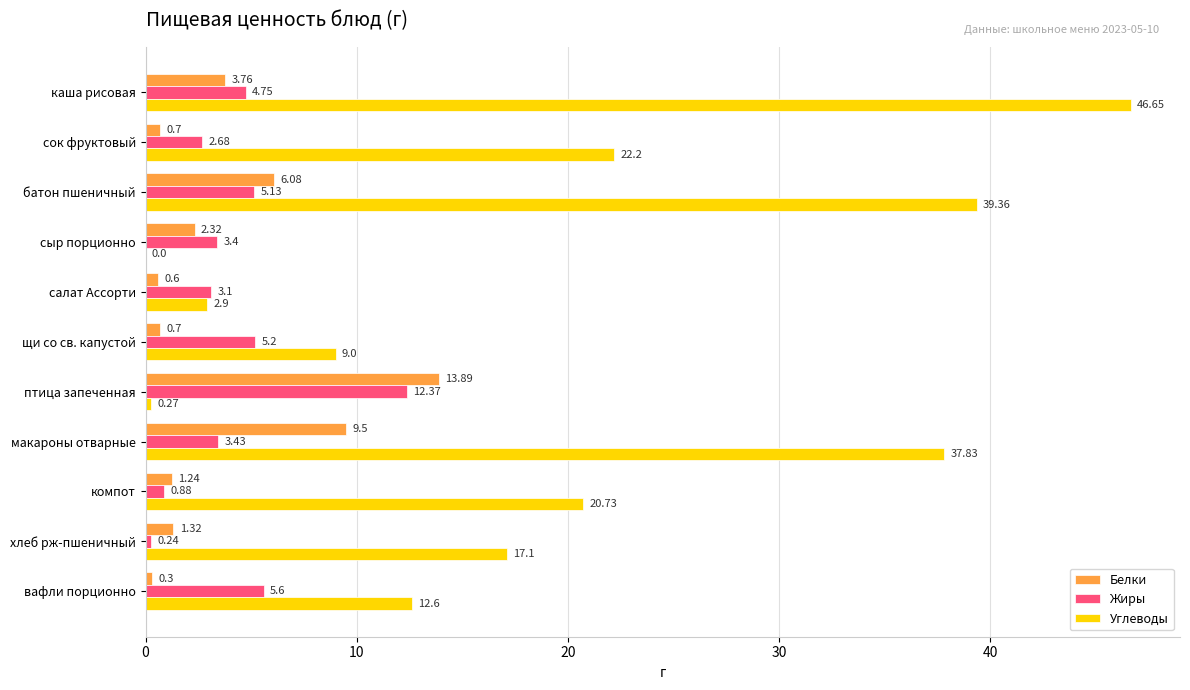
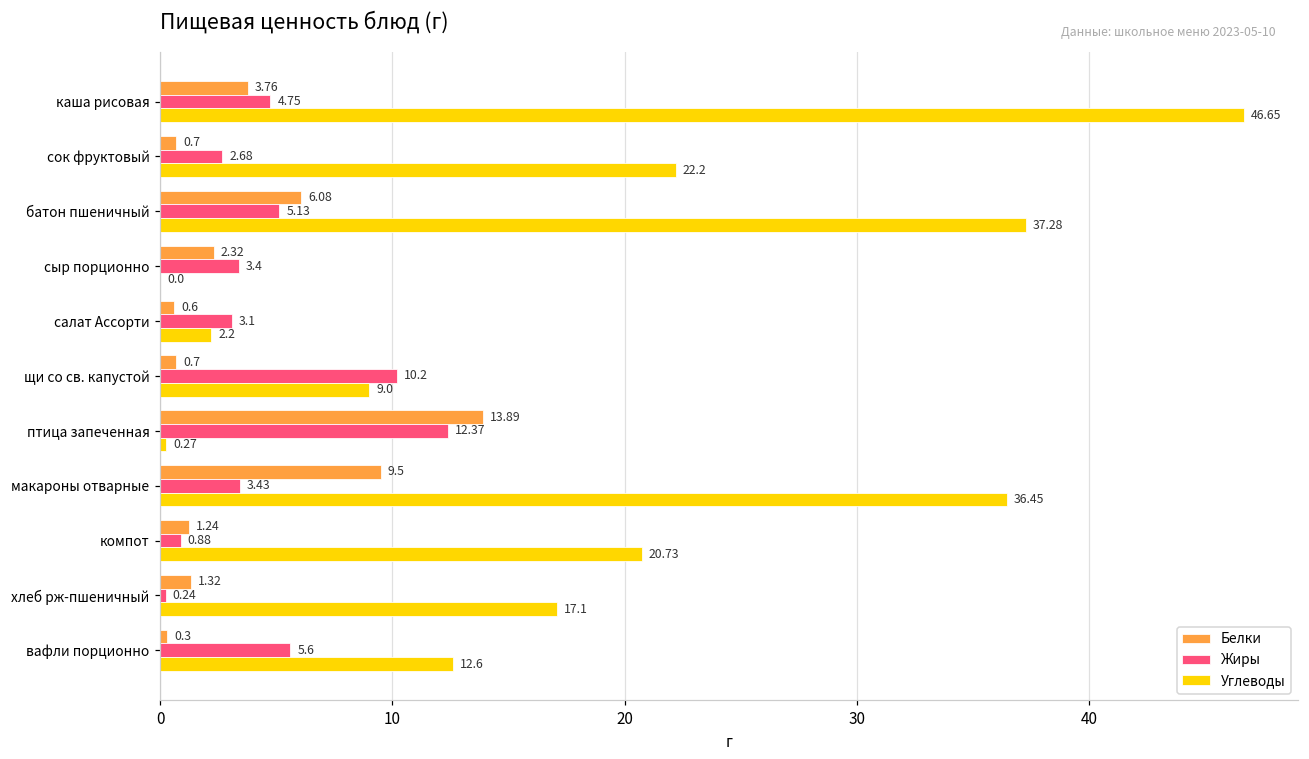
  {
    "Белки": {
      "каша рисовая": 3.76,
      "сок фруктовый": 0.7,
      "батон пшеничный": 6.08,
      "сыр порционно": 2.32,
      "салат Ассорти": 0.6,
      "щи со св. капустой": 0.7,
      "птица запеченная": 13.89,
      "макароны отварные": 9.5,
      "компот": 1.24,
      "хлеб рж-пшеничный": 1.32,
      "вафли порционно": 0.3
    },
    "Жиры": {
      "каша рисовая": 4.75,
      "сок фруктовый": 2.68,
      "батон пшеничный": 5.13,
      "сыр порционно": 3.4,
      "салат Ассорти": 3.1,
-     "щи со св. капустой": 5.2,
+     "щи со св. капустой": 10.2,
      "птица запеченная": 12.37,
      "макароны отварные": 3.43,
      "компот": 0.88,
      "хлеб рж-пшеничный": 0.24,
      "вафли порционно": 5.6
    },
    "Углеводы": {
      "каша рисовая": 46.65,
      "сок фруктовый": 22.2,
-     "батон пшеничный": 39.36,
+     "батон пшеничный": 37.28,
      "сыр порционно": 0.0,
-     "салат Ассорти": 2.9,
+     "салат Ассорти": 2.2,
      "щи со св. капустой": 9.0,
      "птица запеченная": 0.27,
-     "макароны отварные": 37.83,
+     "макароны отварные": 36.45,
      "компот": 20.73,
      "хлеб рж-пшеничный": 17.1,
      "вафли порционно": 12.6
    }
  }
